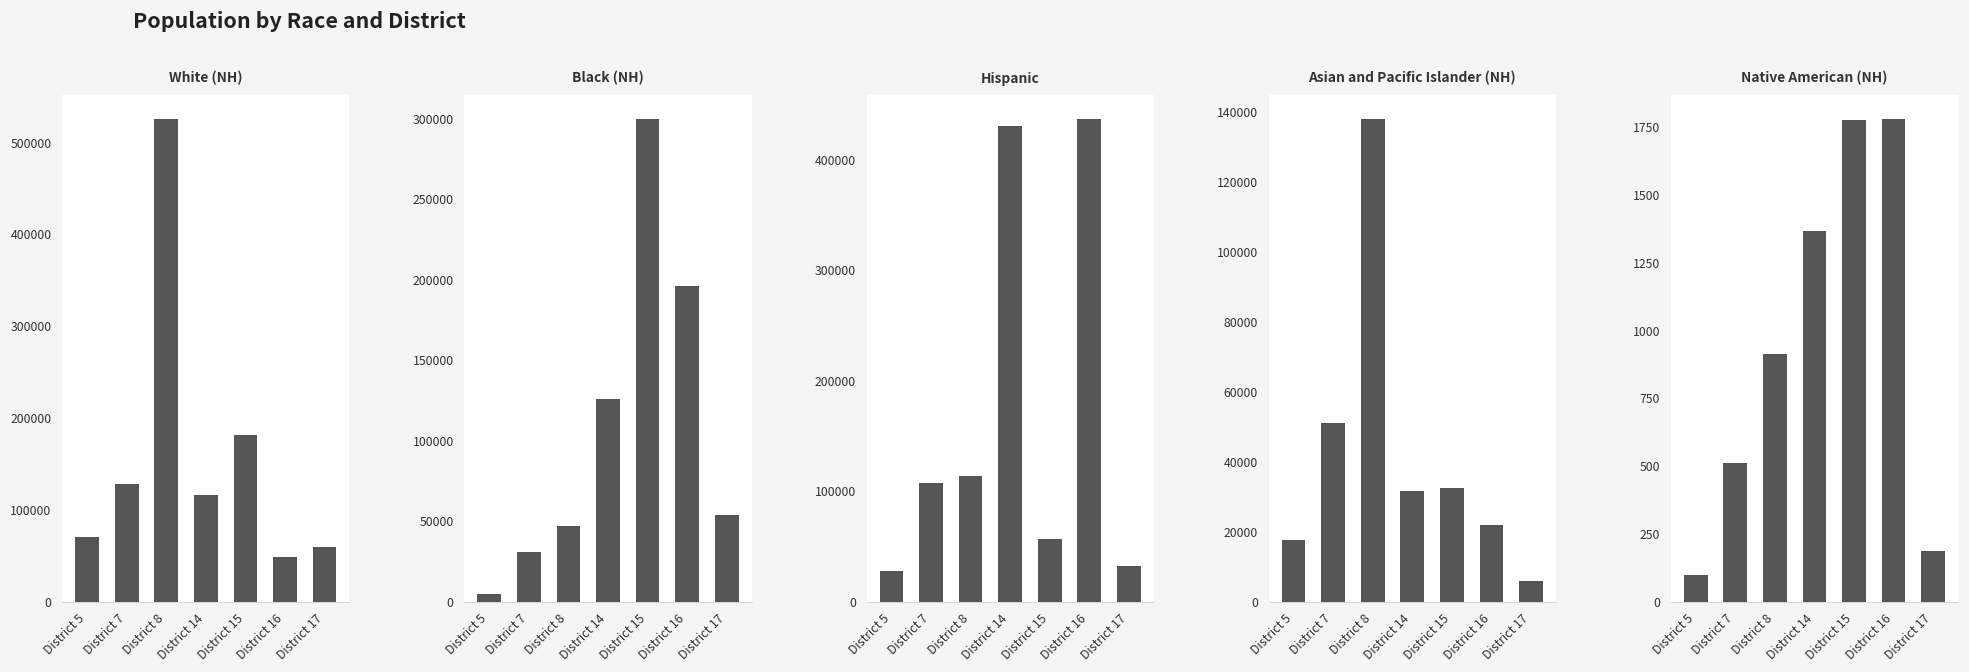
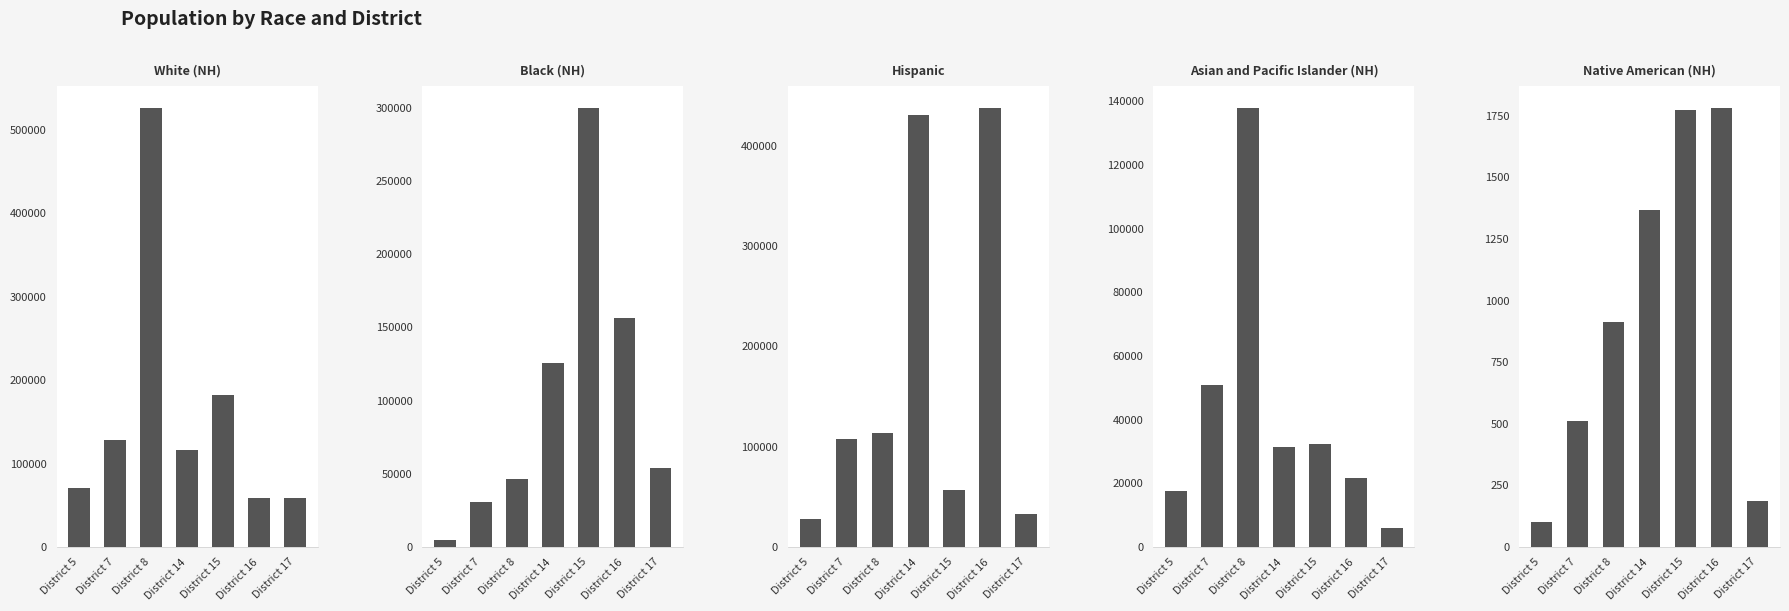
  {
    "White (NH)": {
      "District 5": 70000,
      "District 7": 130000,
      "District 8": 530000,
      "District 14": 120000,
      "District 15": 180000,
-     "District 16": 50000,
+     "District 16": 60000,
      "District 17": 60000
    },
    "Black (NH)": {
      "District 5": 5000,
      "District 7": 31000,
      "District 8": 47000,
      "District 14": 126000,
      "District 15": 300000,
-     "District 16": 196000,
+     "District 16": 156000,
      "District 17": 54000
    },
    "Hispanic": {
      "District 5": 28000,
      "District 7": 107000,
      "District 8": 114000,
      "District 14": 430000,
      "District 15": 57000,
      "District 16": 437000,
      "District 17": 33000
    },
    "Asian and Pacific Islander (NH)": {
      "District 5": 18000,
      "District 7": 51000,
      "District 8": 138000,
      "District 14": 32000,
      "District 15": 32000,
      "District 16": 22000,
      "District 17": 6000
    },
    "Native American (NH)": {
      "District 5": 100,
      "District 7": 510,
      "District 8": 910,
      "District 14": 1370,
      "District 15": 1780,
      "District 16": 1780,
      "District 17": 190
    }
  }
